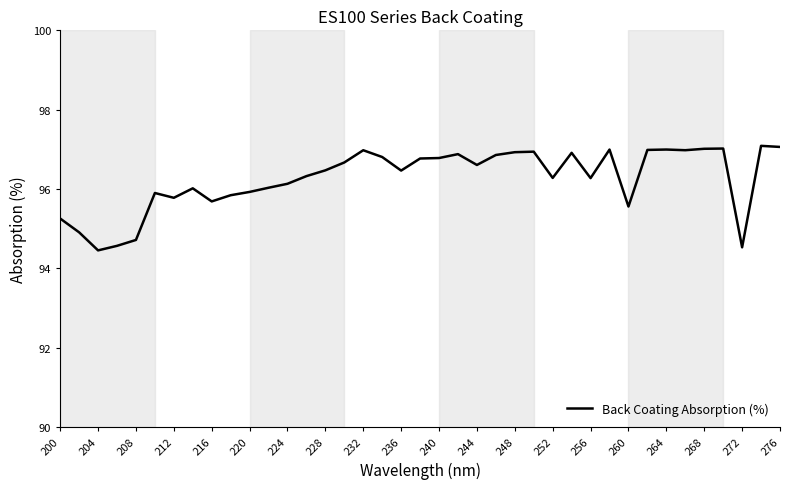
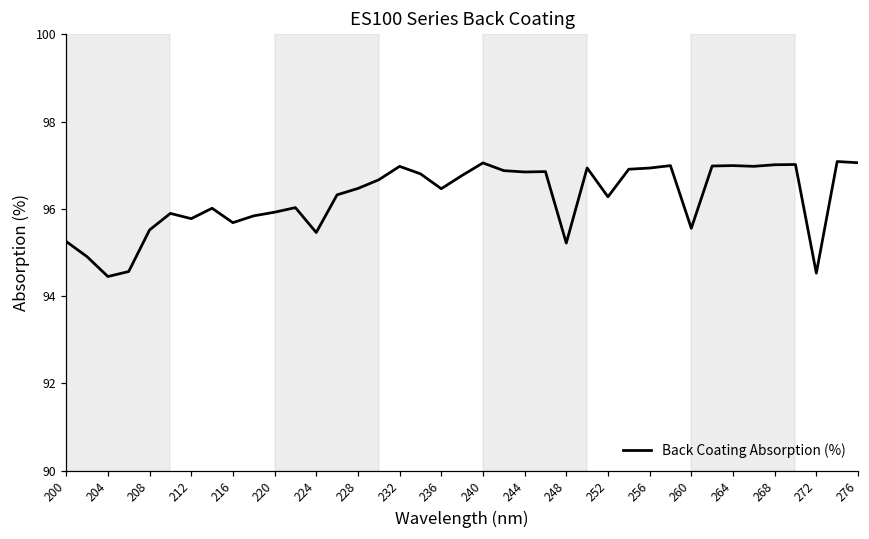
  {
    "200": 95.3,
    "204": 94.5,
-   "208": 94.7,
+   "208": 95.5,
    "212": 95.8,
    "216": 95.7,
    "220": 95.9,
-   "224": 96.1,
+   "224": 95.5,
    "228": 96.5,
    "232": 97.0,
    "236": 96.5,
-   "240": 96.8,
-   "244": 96.6,
-   "248": 96.9,
+   "240": 97.1,
+   "244": 96.8,
+   "248": 95.2,
    "252": 96.3,
-   "256": 96.3,
+   "256": 96.9,
    "260": 95.6,
    "264": 97.0,
    "268": 97.0,
    "272": 94.5,
    "276": 97.1
  }
